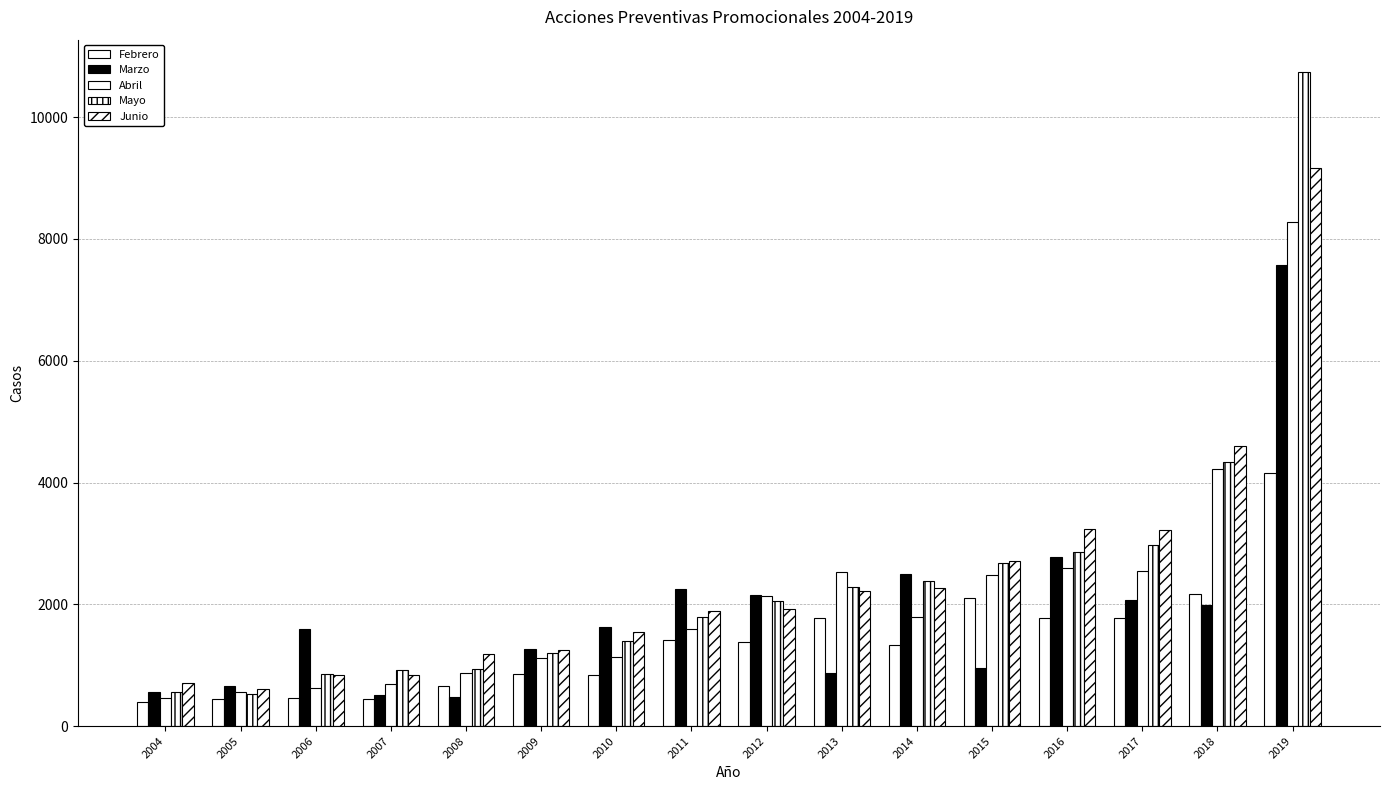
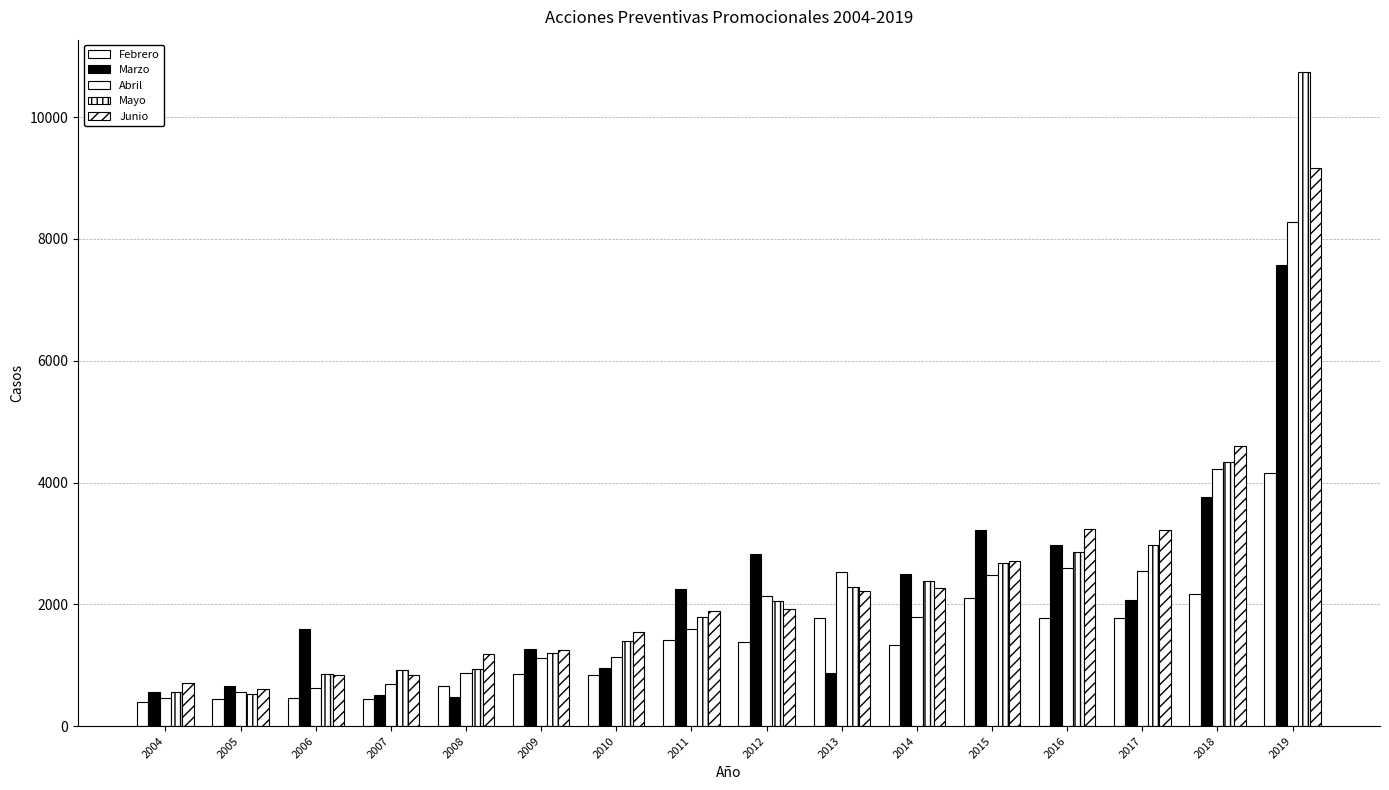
  {
    "Marzo": {
      "2004": 600,
      "2005": 700,
      "2006": 1600,
      "2007": 500,
      "2008": 500,
      "2009": 1300,
-     "2010": 1600,
+     "2010": 1000,
      "2011": 2300,
-     "2012": 2100,
+     "2012": 2800,
      "2013": 900,
      "2014": 2500,
-     "2015": 900,
-     "2016": 2800,
+     "2015": 3200,
+     "2016": 3000,
      "2017": 2100,
-     "2018": 2000,
+     "2018": 3800,
      "2019": 7600
    }
  }
